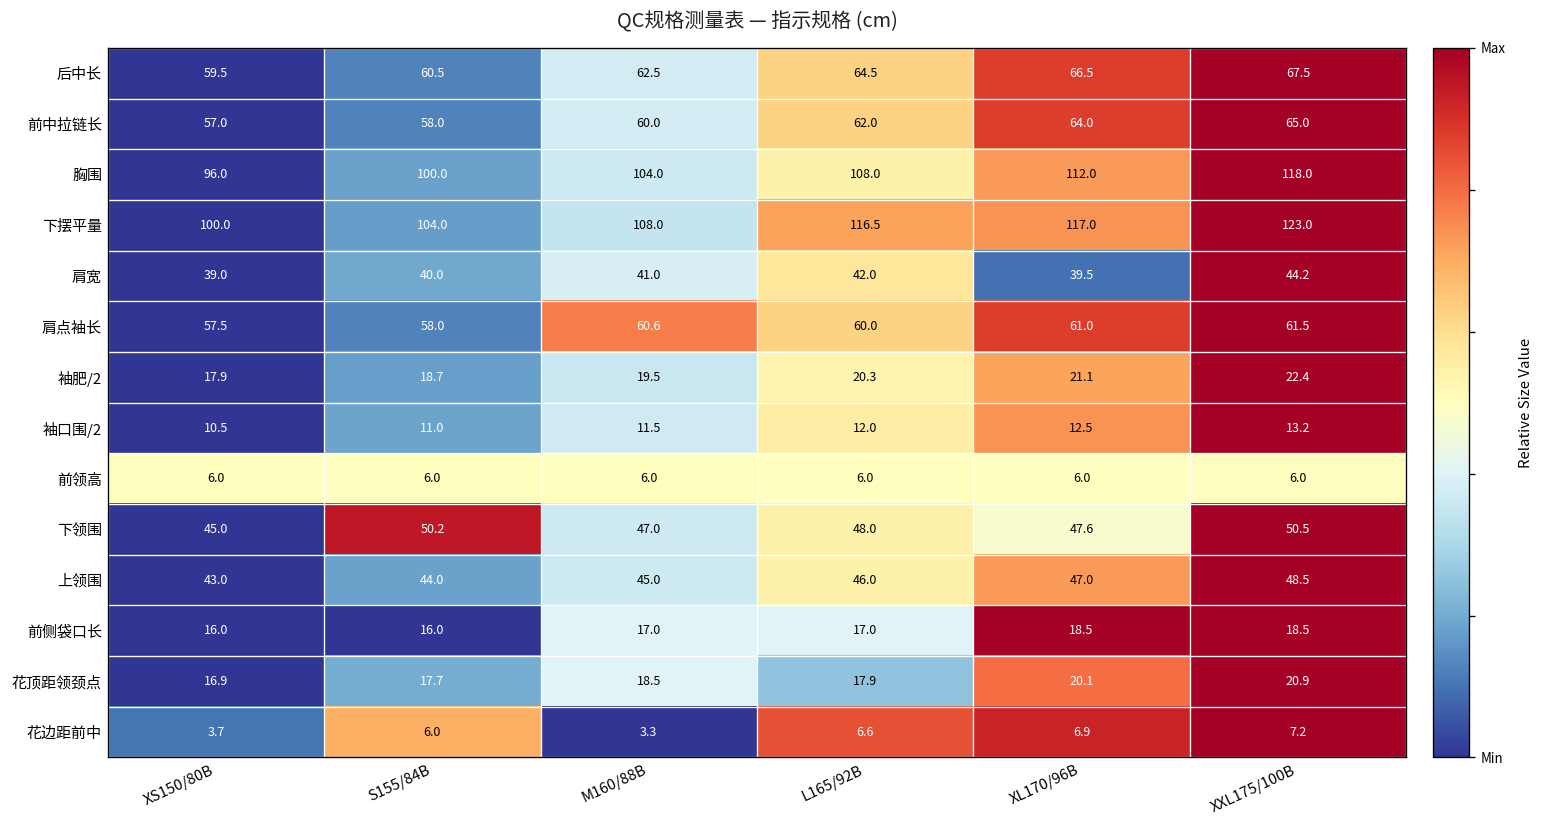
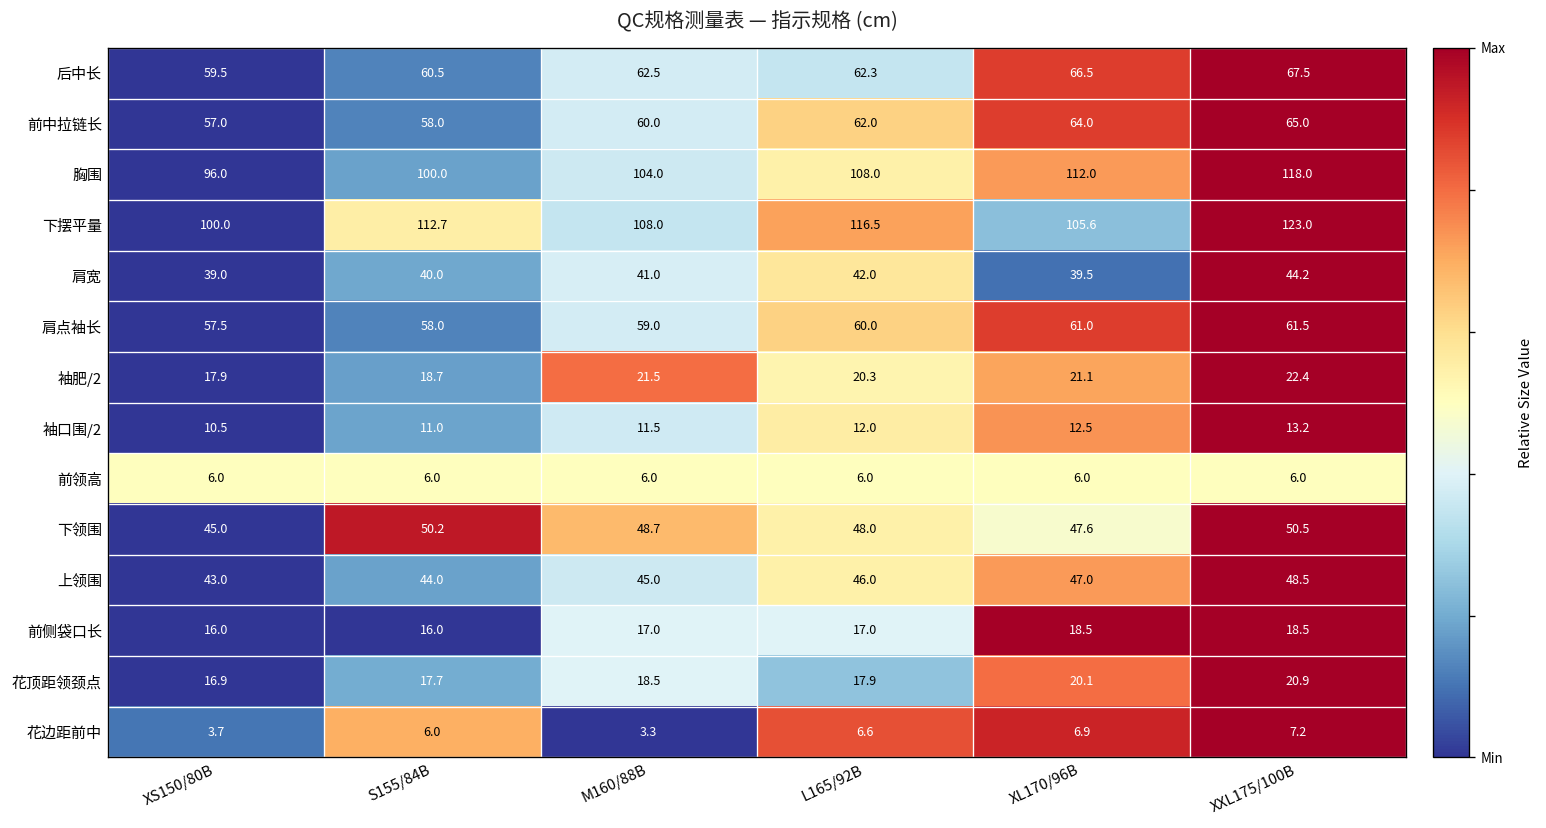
  {
    "后中长": {
      "XS150/80B": 59.5,
      "S155/84B": 60.5,
      "M160/88B": 62.5,
-     "L165/92B": 64.5,
+     "L165/92B": 62.3,
      "XL170/96B": 66.5,
      "XXL175/100B": 67.5
    },
    "前中拉链长": {
      "XS150/80B": 57.0,
      "S155/84B": 58.0,
      "M160/88B": 60.0,
      "L165/92B": 62.0,
      "XL170/96B": 64.0,
      "XXL175/100B": 65.0
    },
    "胸围": {
      "XS150/80B": 96.0,
      "S155/84B": 100.0,
      "M160/88B": 104.0,
      "L165/92B": 108.0,
      "XL170/96B": 112.0,
      "XXL175/100B": 118.0
    },
    "下摆平量": {
      "XS150/80B": 100.0,
-     "S155/84B": 104.0,
+     "S155/84B": 112.7,
      "M160/88B": 108.0,
      "L165/92B": 116.5,
-     "XL170/96B": 117.0,
+     "XL170/96B": 105.6,
      "XXL175/100B": 123.0
    },
    "肩宽": {
      "XS150/80B": 39.0,
      "S155/84B": 40.0,
      "M160/88B": 41.0,
      "L165/92B": 42.0,
      "XL170/96B": 39.5,
      "XXL175/100B": 44.2
    },
    "肩点袖长": {
      "XS150/80B": 57.5,
      "S155/84B": 58.0,
-     "M160/88B": 60.6,
+     "M160/88B": 59.0,
      "L165/92B": 60.0,
      "XL170/96B": 61.0,
      "XXL175/100B": 61.5
    },
    "袖肥/2": {
      "XS150/80B": 17.9,
      "S155/84B": 18.7,
-     "M160/88B": 19.5,
+     "M160/88B": 21.5,
      "L165/92B": 20.3,
      "XL170/96B": 21.1,
      "XXL175/100B": 22.4
    },
    "袖口围/2": {
      "XS150/80B": 10.5,
      "S155/84B": 11.0,
      "M160/88B": 11.5,
      "L165/92B": 12.0,
      "XL170/96B": 12.5,
      "XXL175/100B": 13.2
    },
    "前领高": {
      "XS150/80B": 6.0,
      "S155/84B": 6.0,
      "M160/88B": 6.0,
      "L165/92B": 6.0,
      "XL170/96B": 6.0,
      "XXL175/100B": 6.0
    },
    "下领围": {
      "XS150/80B": 45.0,
      "S155/84B": 50.2,
-     "M160/88B": 47.0,
+     "M160/88B": 48.7,
      "L165/92B": 48.0,
      "XL170/96B": 47.6,
      "XXL175/100B": 50.5
    },
    "上领围": {
      "XS150/80B": 43.0,
      "S155/84B": 44.0,
      "M160/88B": 45.0,
      "L165/92B": 46.0,
      "XL170/96B": 47.0,
      "XXL175/100B": 48.5
    },
    "前侧袋口长": {
      "XS150/80B": 16.0,
      "S155/84B": 16.0,
      "M160/88B": 17.0,
      "L165/92B": 17.0,
      "XL170/96B": 18.5,
      "XXL175/100B": 18.5
    },
    "花顶距领颈点": {
      "XS150/80B": 16.9,
      "S155/84B": 17.7,
      "M160/88B": 18.5,
      "L165/92B": 17.9,
      "XL170/96B": 20.1,
      "XXL175/100B": 20.9
    },
    "花边距前中": {
      "XS150/80B": 3.7,
      "S155/84B": 6.0,
      "M160/88B": 3.3,
      "L165/92B": 6.6,
      "XL170/96B": 6.9,
      "XXL175/100B": 7.2
    }
  }
